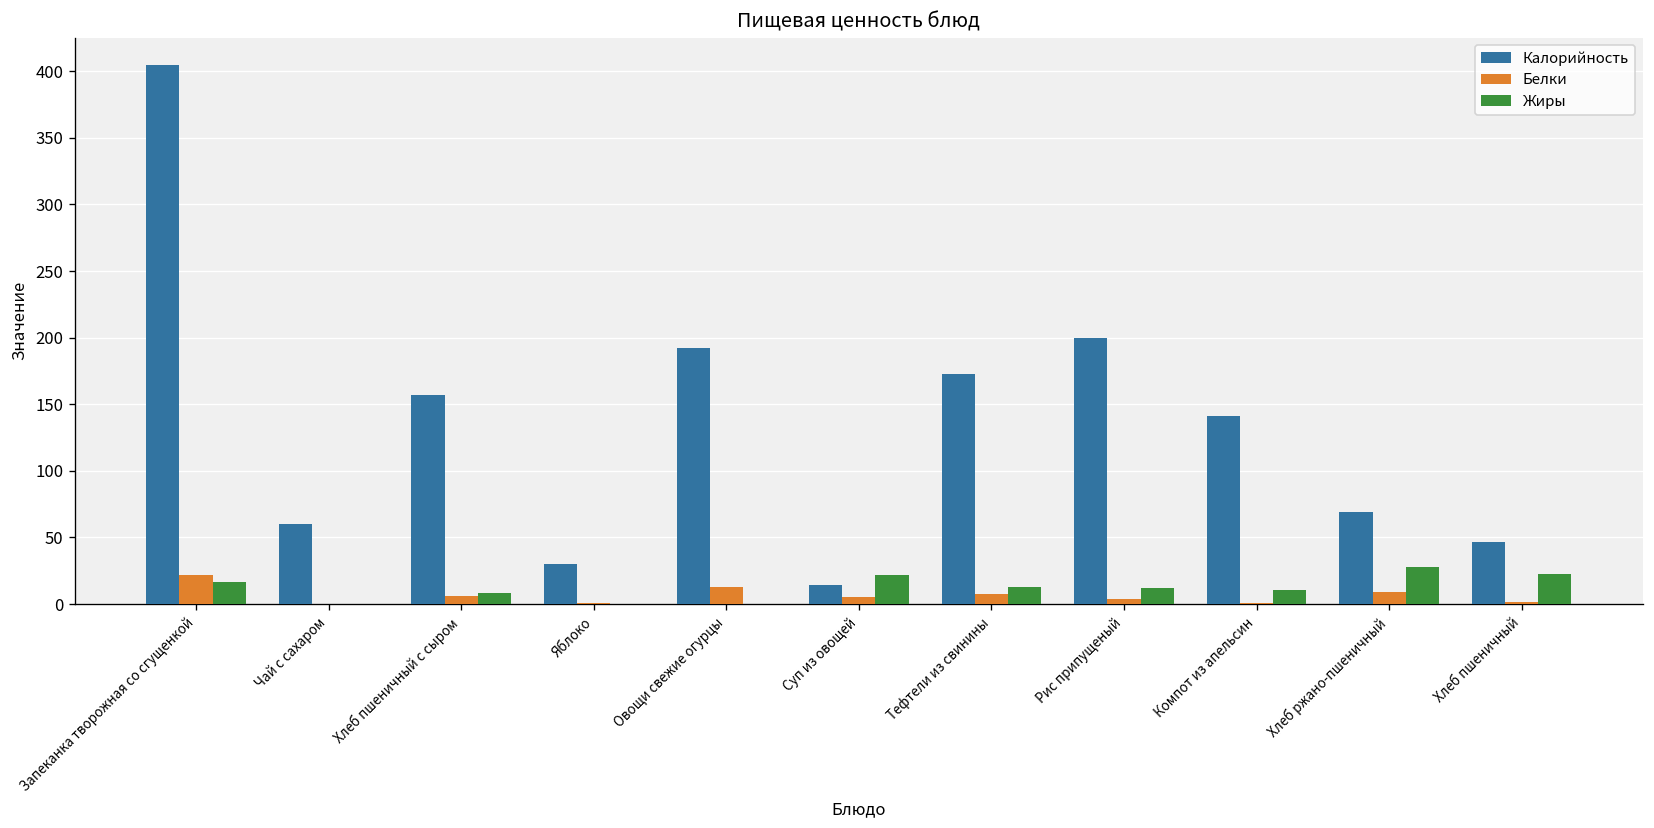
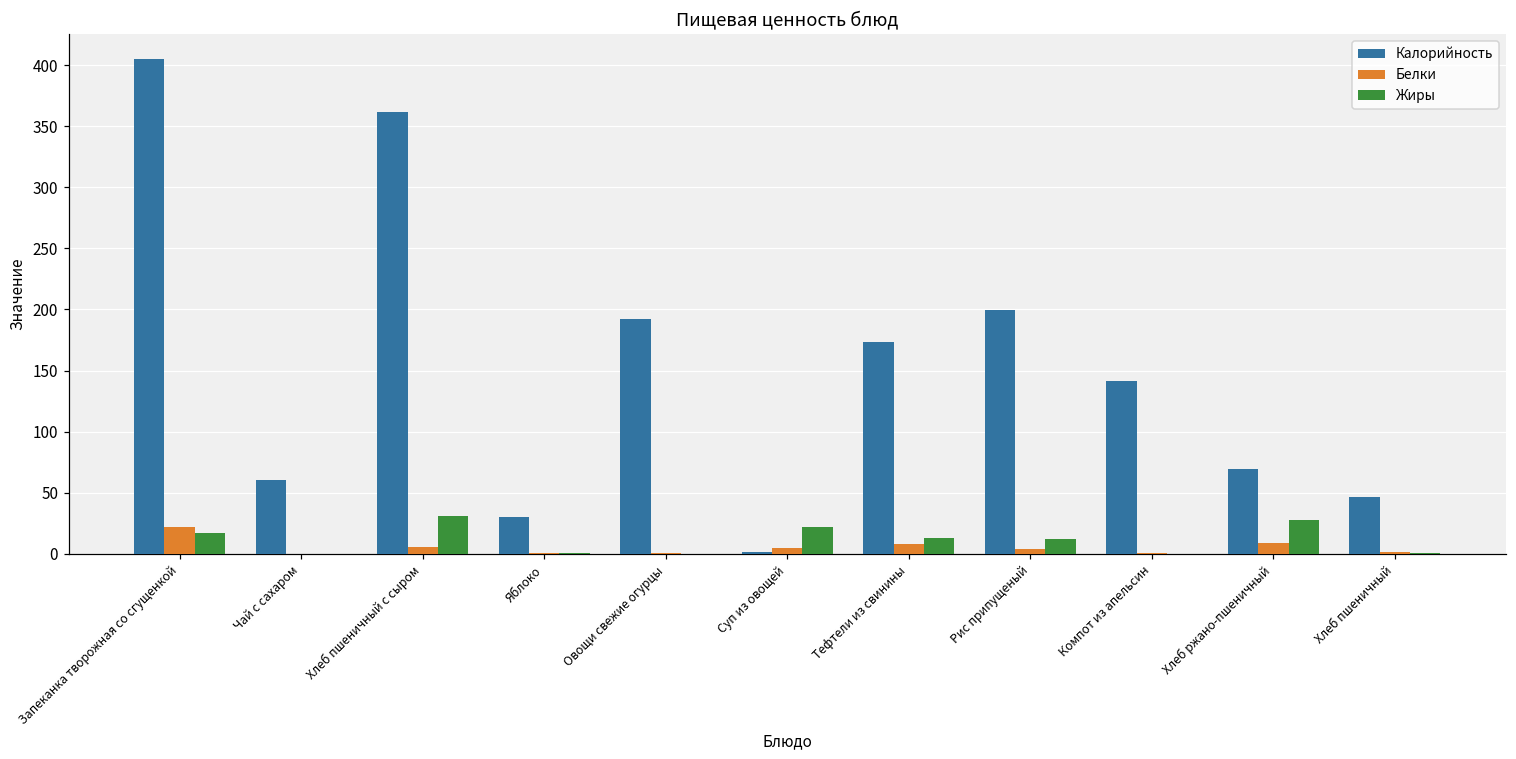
  {
    "Калорийность": {
      "Запеканка творожная со сгущенкой": 405,
      "Чай с сахаром": 60,
-     "Хлеб пшеничный с сыром": 157,
+     "Хлеб пшеничный с сыром": 362,
      "Яблоко": 30,
      "Овощи свежие огурцы": 192,
-     "Суп из овощей": 14,
+     "Суп из овощей": 2,
      "Тефтели из свинины": 173,
      "Рис припущеный": 200,
      "Компот из апельсин": 141,
      "Хлеб ржано-пшеничный": 69,
      "Хлеб пшеничный": 47
    },
    "Белки": {
      "Запеканка творожная со сгущенкой": 22,
      "Чай с сахаром": 0,
      "Хлеб пшеничный с сыром": 6,
-     "Овощи свежие огурцы": 13,
+     "Овощи свежие огурцы": 1,
      "Суп из овощей": 5,
      "Тефтели из свинины": 8,
      "Рис припущеный": 4,
      "Хлеб ржано-пшеничный": 9
    },
    "Жиры": {
      "Запеканка творожная со сгущенкой": 17,
-     "Хлеб пшеничный с сыром": 8,
+     "Хлеб пшеничный с сыром": 31,
      "Суп из овощей": 22,
      "Тефтели из свинины": 13,
      "Рис припущеный": 12,
-     "Компот из апельсин": 10,
+     "Компот из апельсин": 0,
      "Хлеб ржано-пшеничный": 28,
-     "Хлеб пшеничный": 23
+     "Хлеб пшеничный": 0
    }
  }
